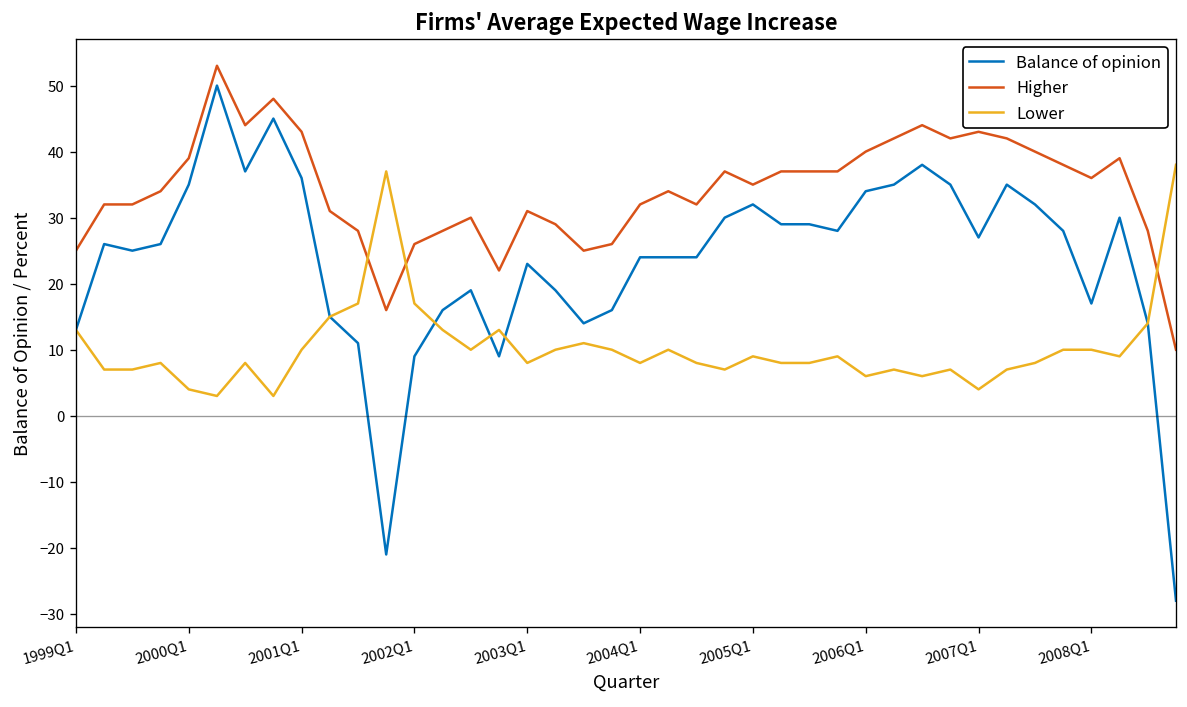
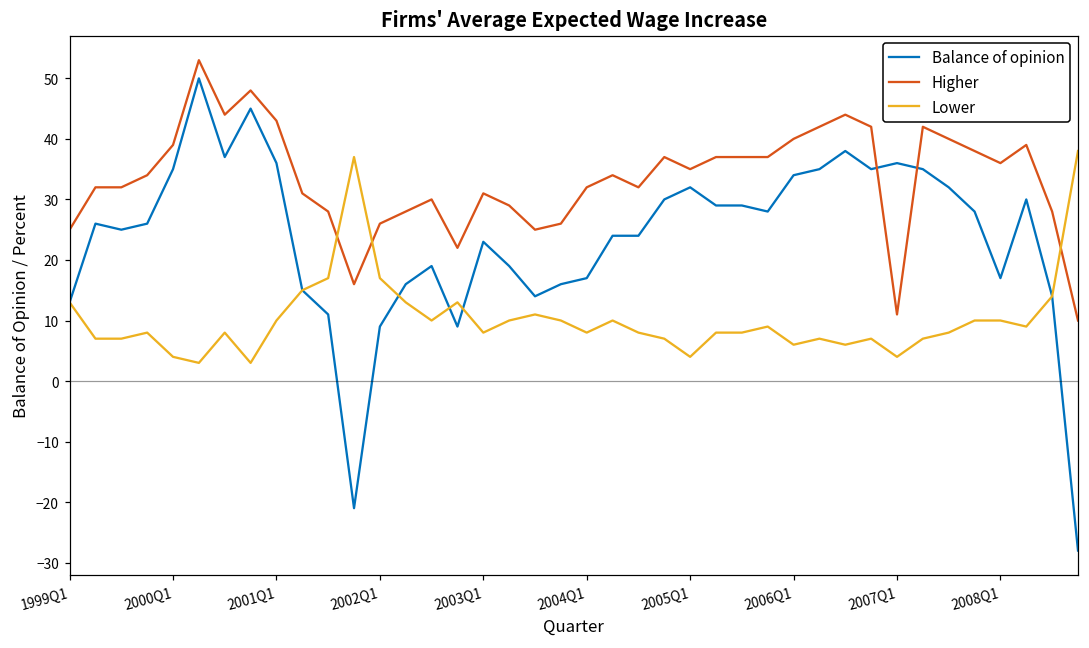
  {
    "Balance of opinion": {
      "2000Q1": 35,
      "2001Q1": 36,
      "2002Q1": 9,
      "2003Q1": 23,
-     "2004Q1": 24,
+     "2004Q1": 17,
      "2005Q1": 32,
      "2006Q1": 34,
-     "2007Q1": 27,
+     "2007Q1": 36,
      "2008Q1": 17
    },
    "Higher": {
      "1999Q1": 25,
      "2000Q1": 39,
      "2001Q1": 43,
      "2002Q1": 26,
      "2003Q1": 31,
      "2004Q1": 32,
      "2005Q1": 35,
      "2006Q1": 40,
-     "2007Q1": 43,
+     "2007Q1": 11,
      "2008Q1": 36
    },
    "Lower": {
      "2000Q1": 4,
      "2001Q1": 10,
      "2002Q1": 17,
      "2003Q1": 8,
      "2004Q1": 8,
-     "2005Q1": 9,
+     "2005Q1": 4,
      "2006Q1": 6,
      "2007Q1": 4,
      "2008Q1": 10
    }
  }
